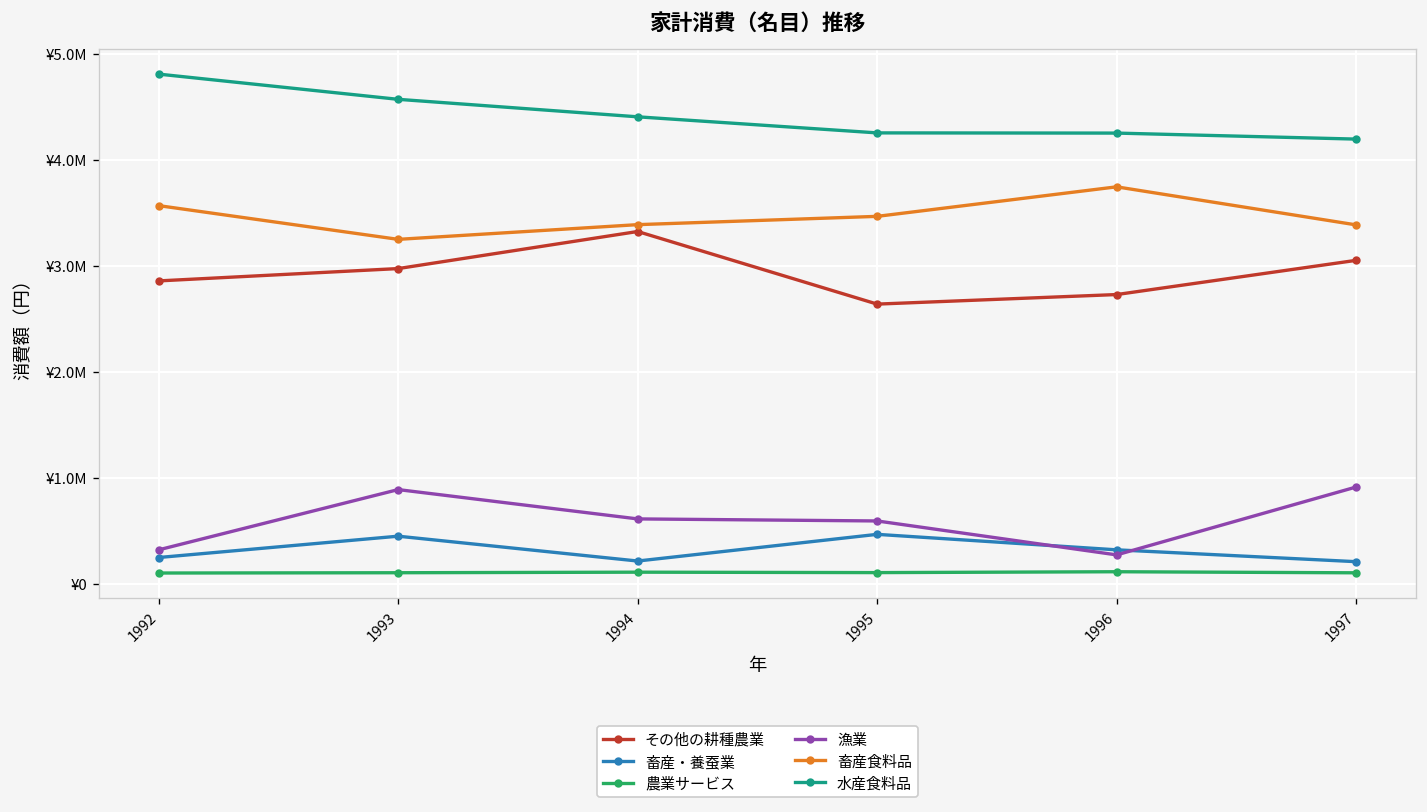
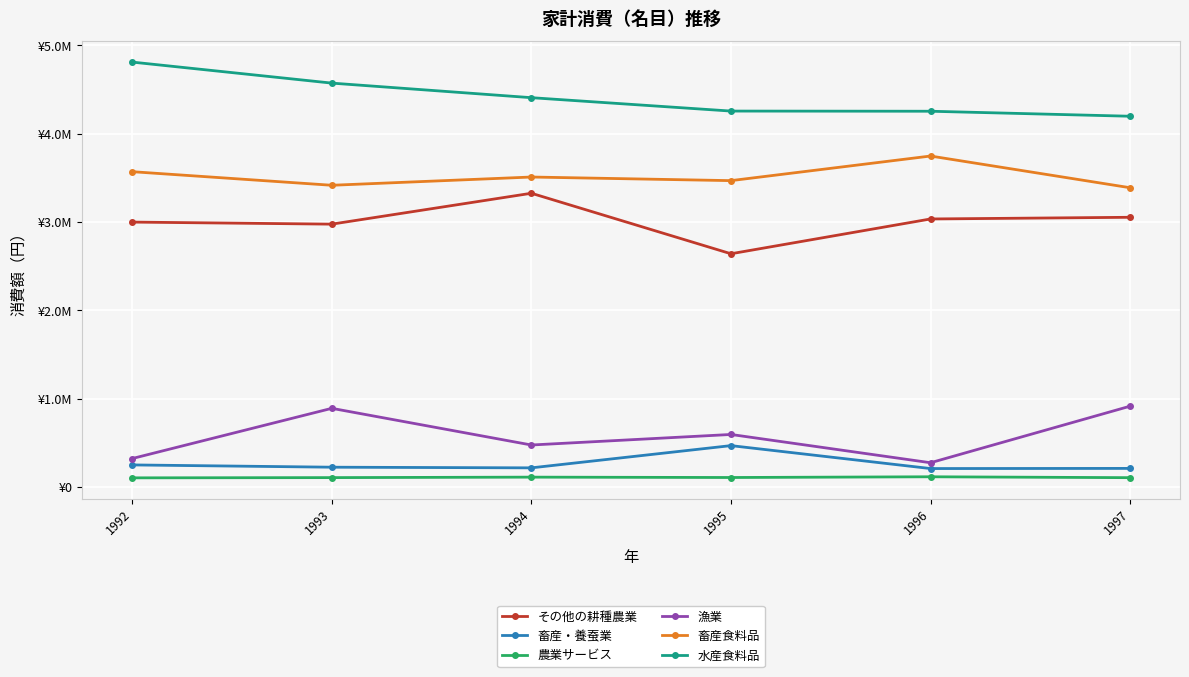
  {
    "その他の耕種農業": {
-     "1992": "¥2900000",
+     "1992": "¥3000000",
      "1993": "¥3000000",
      "1994": "¥3300000",
      "1995": "¥2600000",
-     "1996": "¥2700000",
+     "1996": "¥3000000",
      "1997": "¥3100000"
    },
    "畜産・養蚕業": {
      "1992": "¥200000",
-     "1993": "¥400000",
+     "1993": "¥200000",
      "1994": "¥200000",
      "1995": "¥500000",
-     "1996": "¥300000",
+     "1996": "¥200000",
      "1997": "¥200000"
    },
    "漁業": {
      "1992": "¥300000",
      "1993": "¥900000",
-     "1994": "¥600000",
+     "1994": "¥500000",
      "1995": "¥600000",
      "1996": "¥300000",
      "1997": "¥900000"
    },
    "畜産食料品": {
      "1992": "¥3600000",
-     "1993": "¥3200000",
-     "1994": "¥3400000",
+     "1993": "¥3400000",
+     "1994": "¥3500000",
      "1995": "¥3500000",
      "1996": "¥3700000",
      "1997": "¥3400000"
    }
  }
